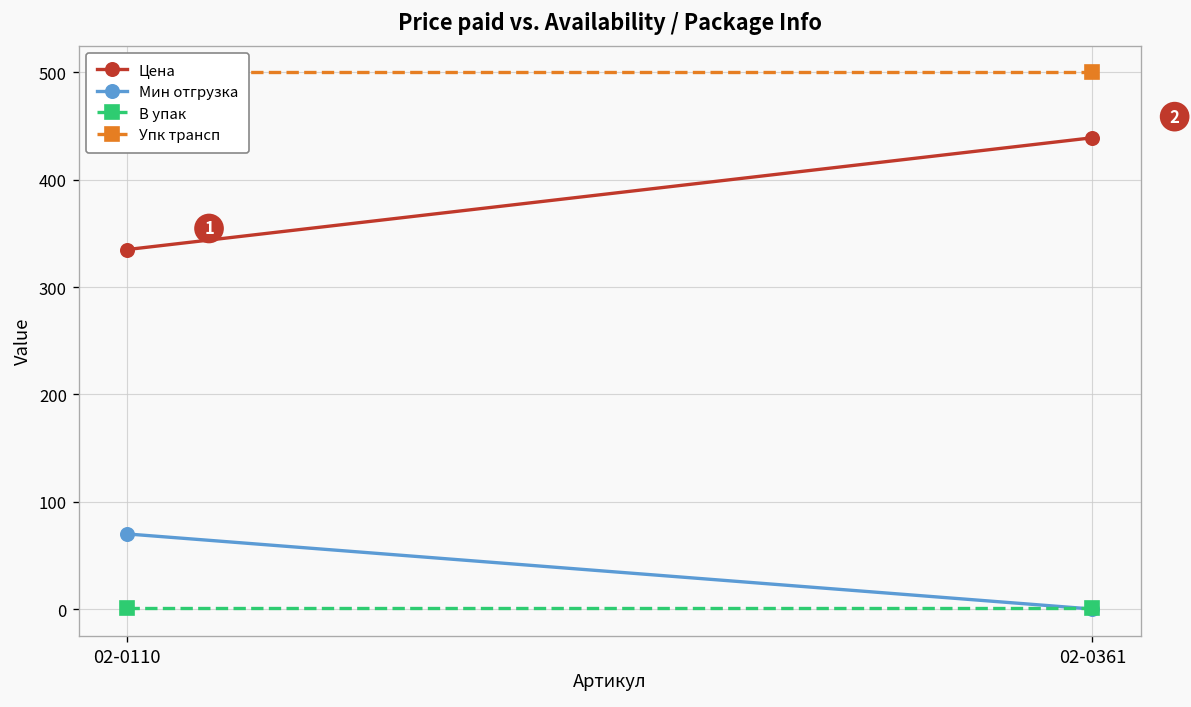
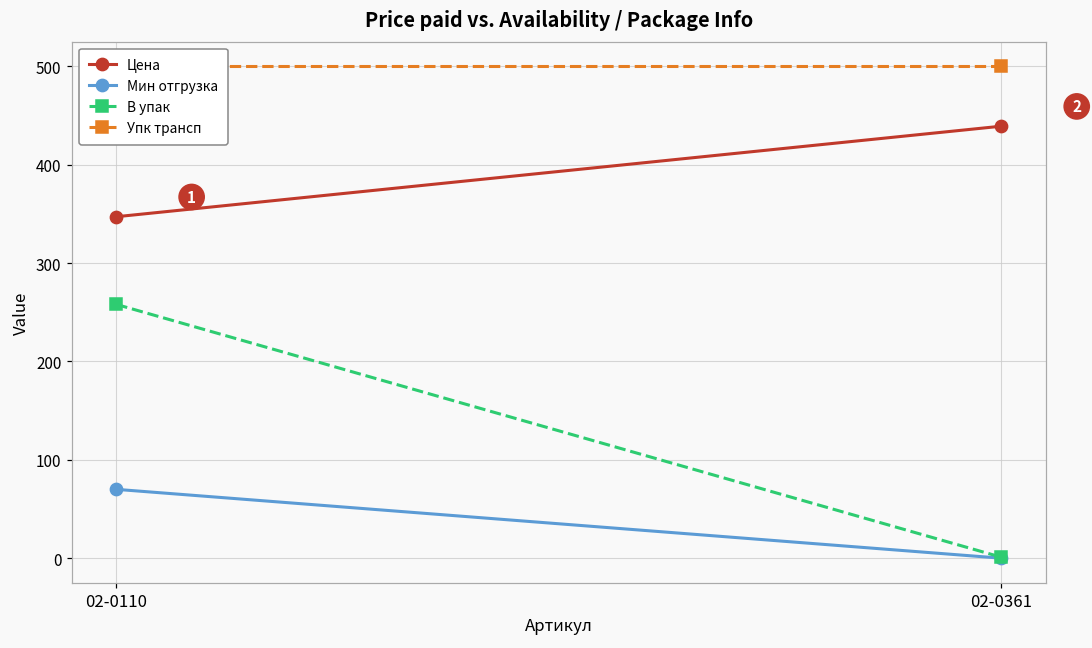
  {
    "Цена": {
-     "02-0110": 330,
+     "02-0110": 350,
      "02-0361": 440
    },
    "Мин отгрузка": {
      "02-0110": 70
    },
    "В упак": {
-     "02-0110": 0
+     "02-0110": 260
    },
    "Упк трансп": {
      "02-0361": 500
    }
  }
